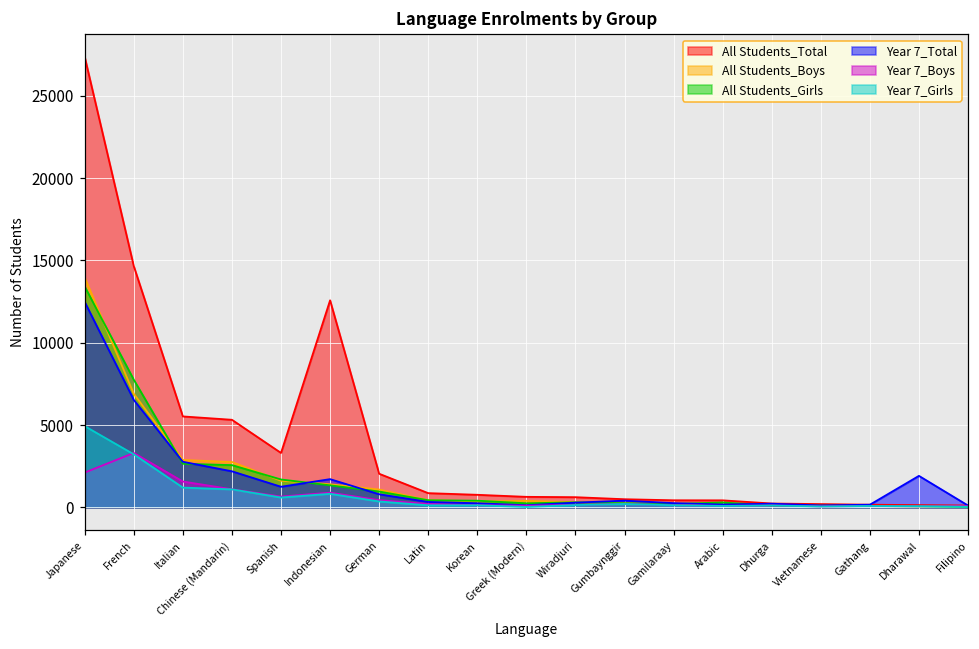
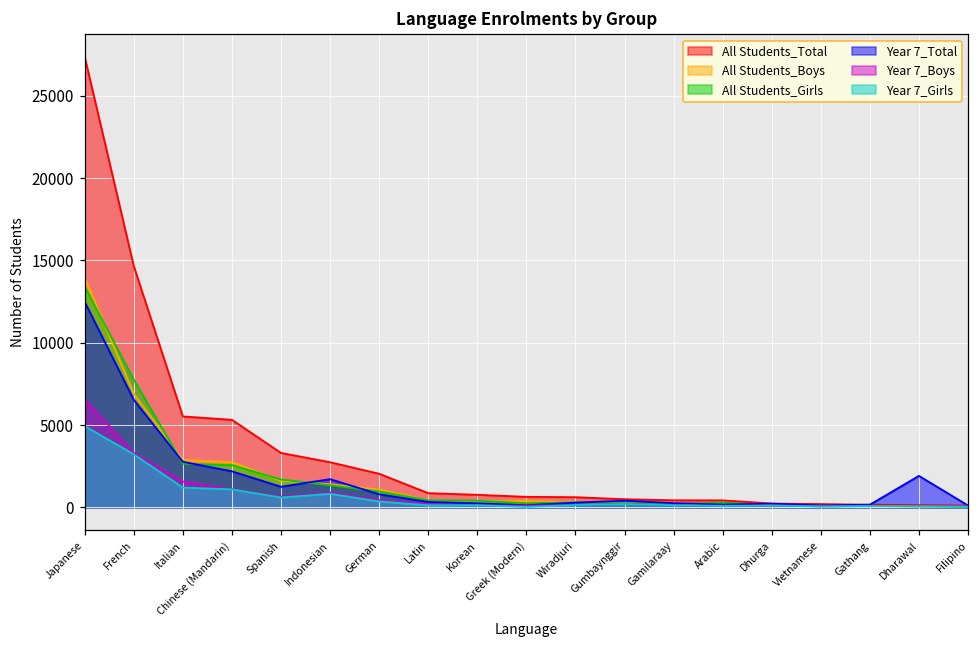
  {
    "All Students_Total": {
      "Japanese": 27400,
      "French": 14700,
      "Italian": 5500,
      "Chinese (Mandarin)": 5300,
      "Spanish": 3300,
-     "Indonesian": 12600,
+     "Indonesian": 2700,
      "German": 2000,
      "Latin": 900,
      "Korean": 800,
      "Greek (Modern)": 600,
      "Wiradjuri": 600,
      "Gamilaraay": 400
    },
    "All Students_Boys": {
      "Japanese": 14000,
      "French": 6900,
      "Chinese (Mandarin)": 2800
    },
    "All Students_Girls": {
      "Japanese": 13400,
      "French": 7800,
      "Chinese (Mandarin)": 2600
    },
    "Year 7_Total": {
      "Japanese": 12500,
      "French": 6500,
      "Chinese (Mandarin)": 2200,
      "Spanish": 1200,
      "Indonesian": 1700,
      "Dharawal": 1900
    },
    "Year 7_Boys": {
-     "Japanese": 2100,
+     "Japanese": 6600,
      "Italian": 1600
    },
    "Year 7_Girls": {
      "Japanese": 4900,
      "Italian": 1200
    }
  }
